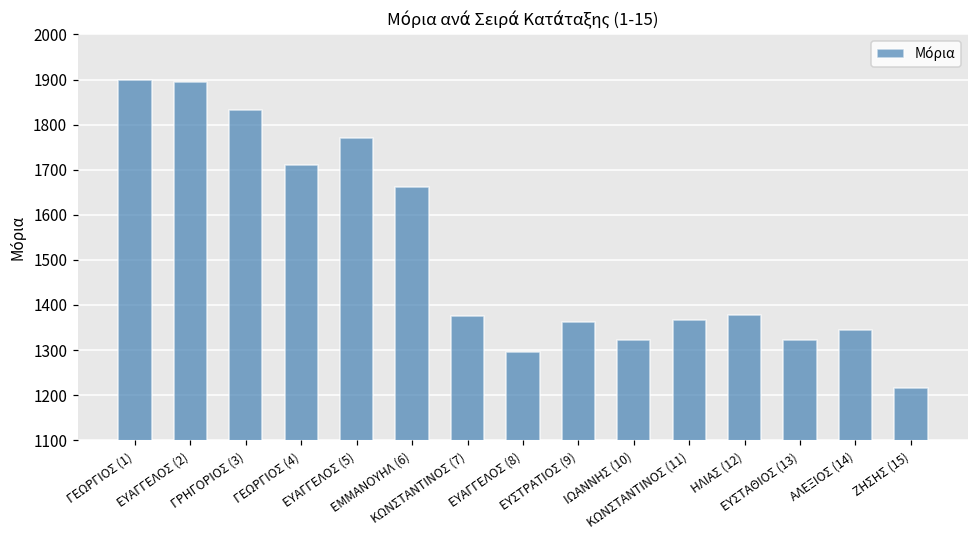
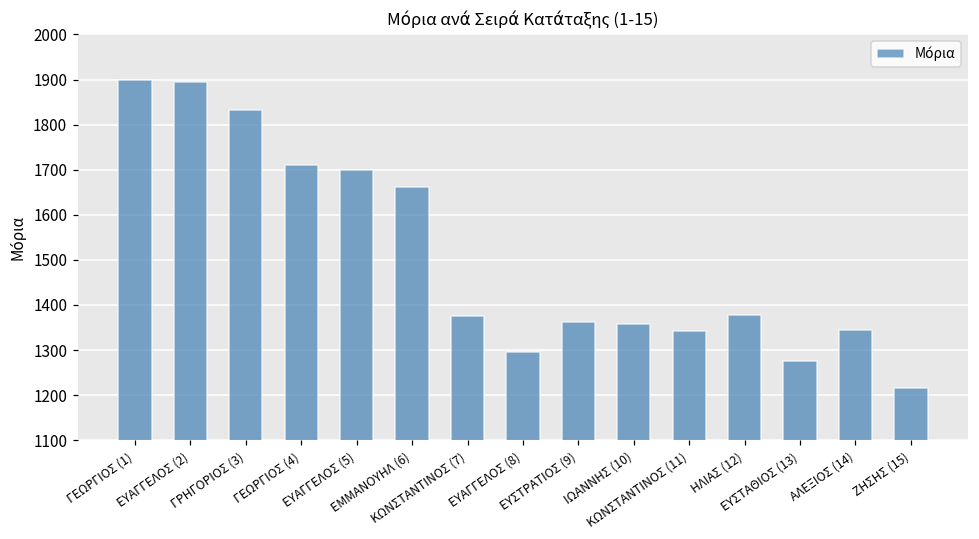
  {
    "ΓΕΩΡΓΙΟΣ (1)": 1900,
    "ΕΥΑΓΓΕΛΟΣ (2)": 1900,
    "ΓΡΗΓΟΡΙΟΣ (3)": 1830,
    "ΓΕΩΡΓΙΟΣ (4)": 1710,
-   "ΕΥΑΓΓΕΛΟΣ (5)": 1770,
+   "ΕΥΑΓΓΕΛΟΣ (5)": 1700,
    "ΕΜΜΑΝΟΥΗΛ (6)": 1660,
    "ΚΩΝΣΤΑΝΤΙΝΟΣ (7)": 1370,
    "ΕΥΑΓΓΕΛΟΣ (8)": 1300,
    "ΕΥΣΤΡΑΤΙΟΣ (9)": 1360,
-   "ΙΩΑΝΝΗΣ (10)": 1320,
-   "ΚΩΝΣΤΑΝΤΙΝΟΣ (11)": 1370,
+   "ΙΩΑΝΝΗΣ (10)": 1360,
+   "ΚΩΝΣΤΑΝΤΙΝΟΣ (11)": 1340,
    "ΗΛΙΑΣ (12)": 1380,
-   "ΕΥΣΤΑΘΙΟΣ (13)": 1320,
+   "ΕΥΣΤΑΘΙΟΣ (13)": 1280,
    "ΑΛΕΞΙΟΣ (14)": 1340,
    "ΖΗΣΗΣ (15)": 1220
  }
